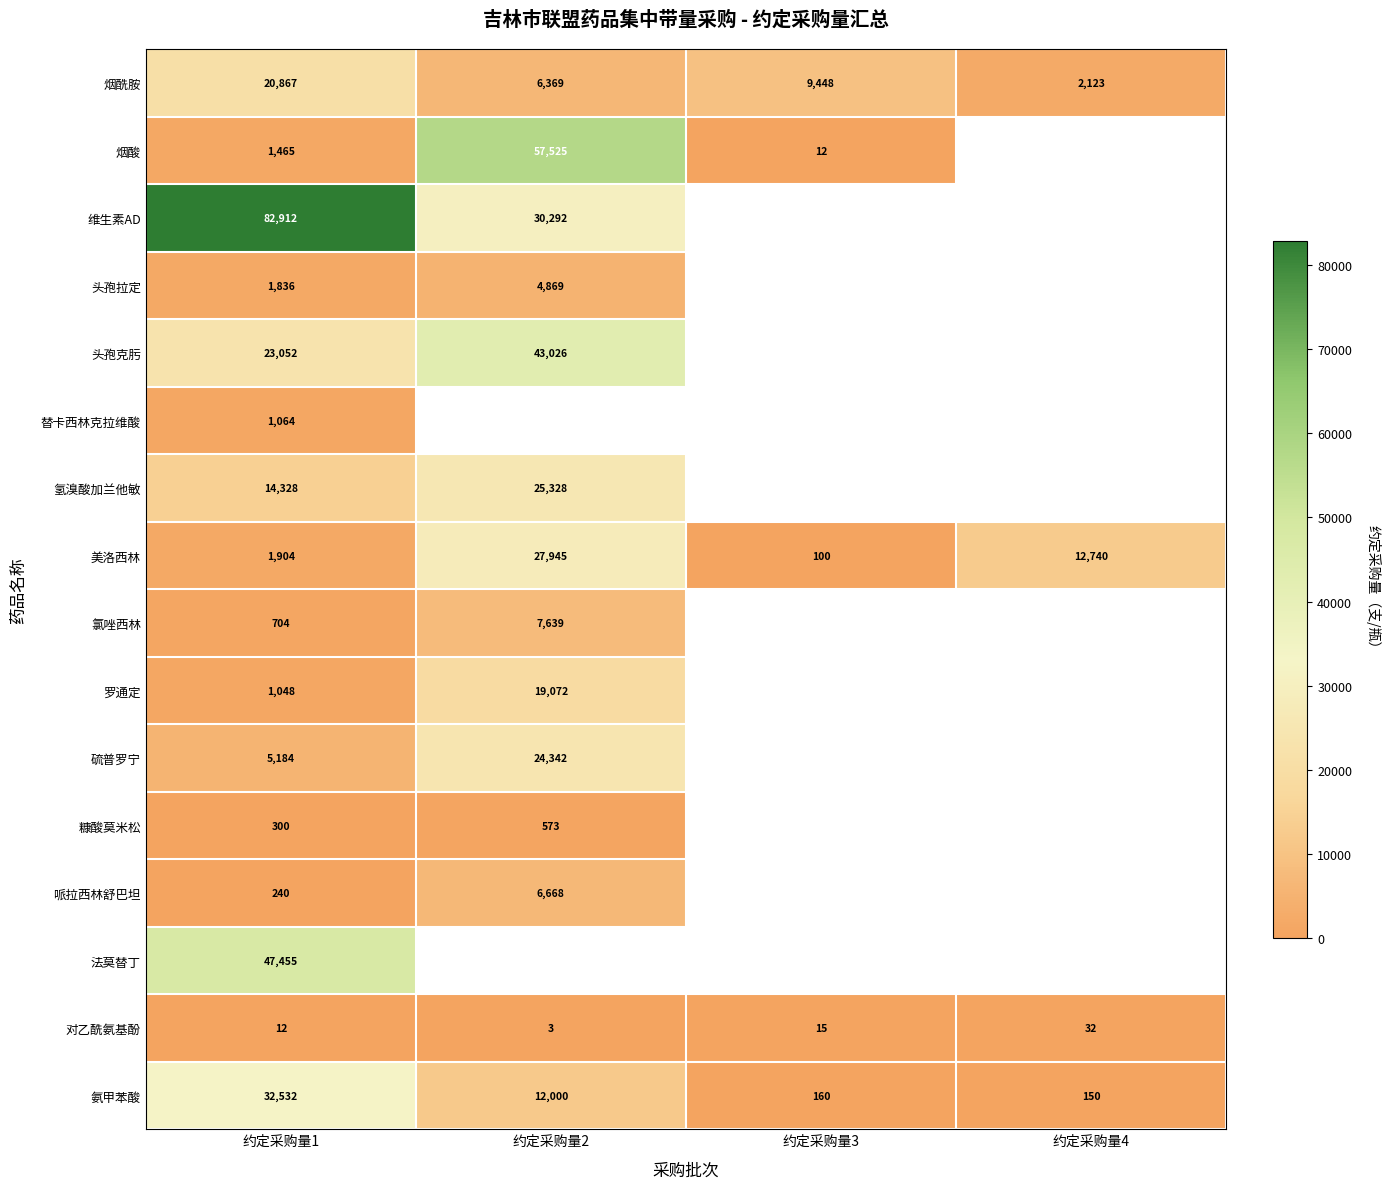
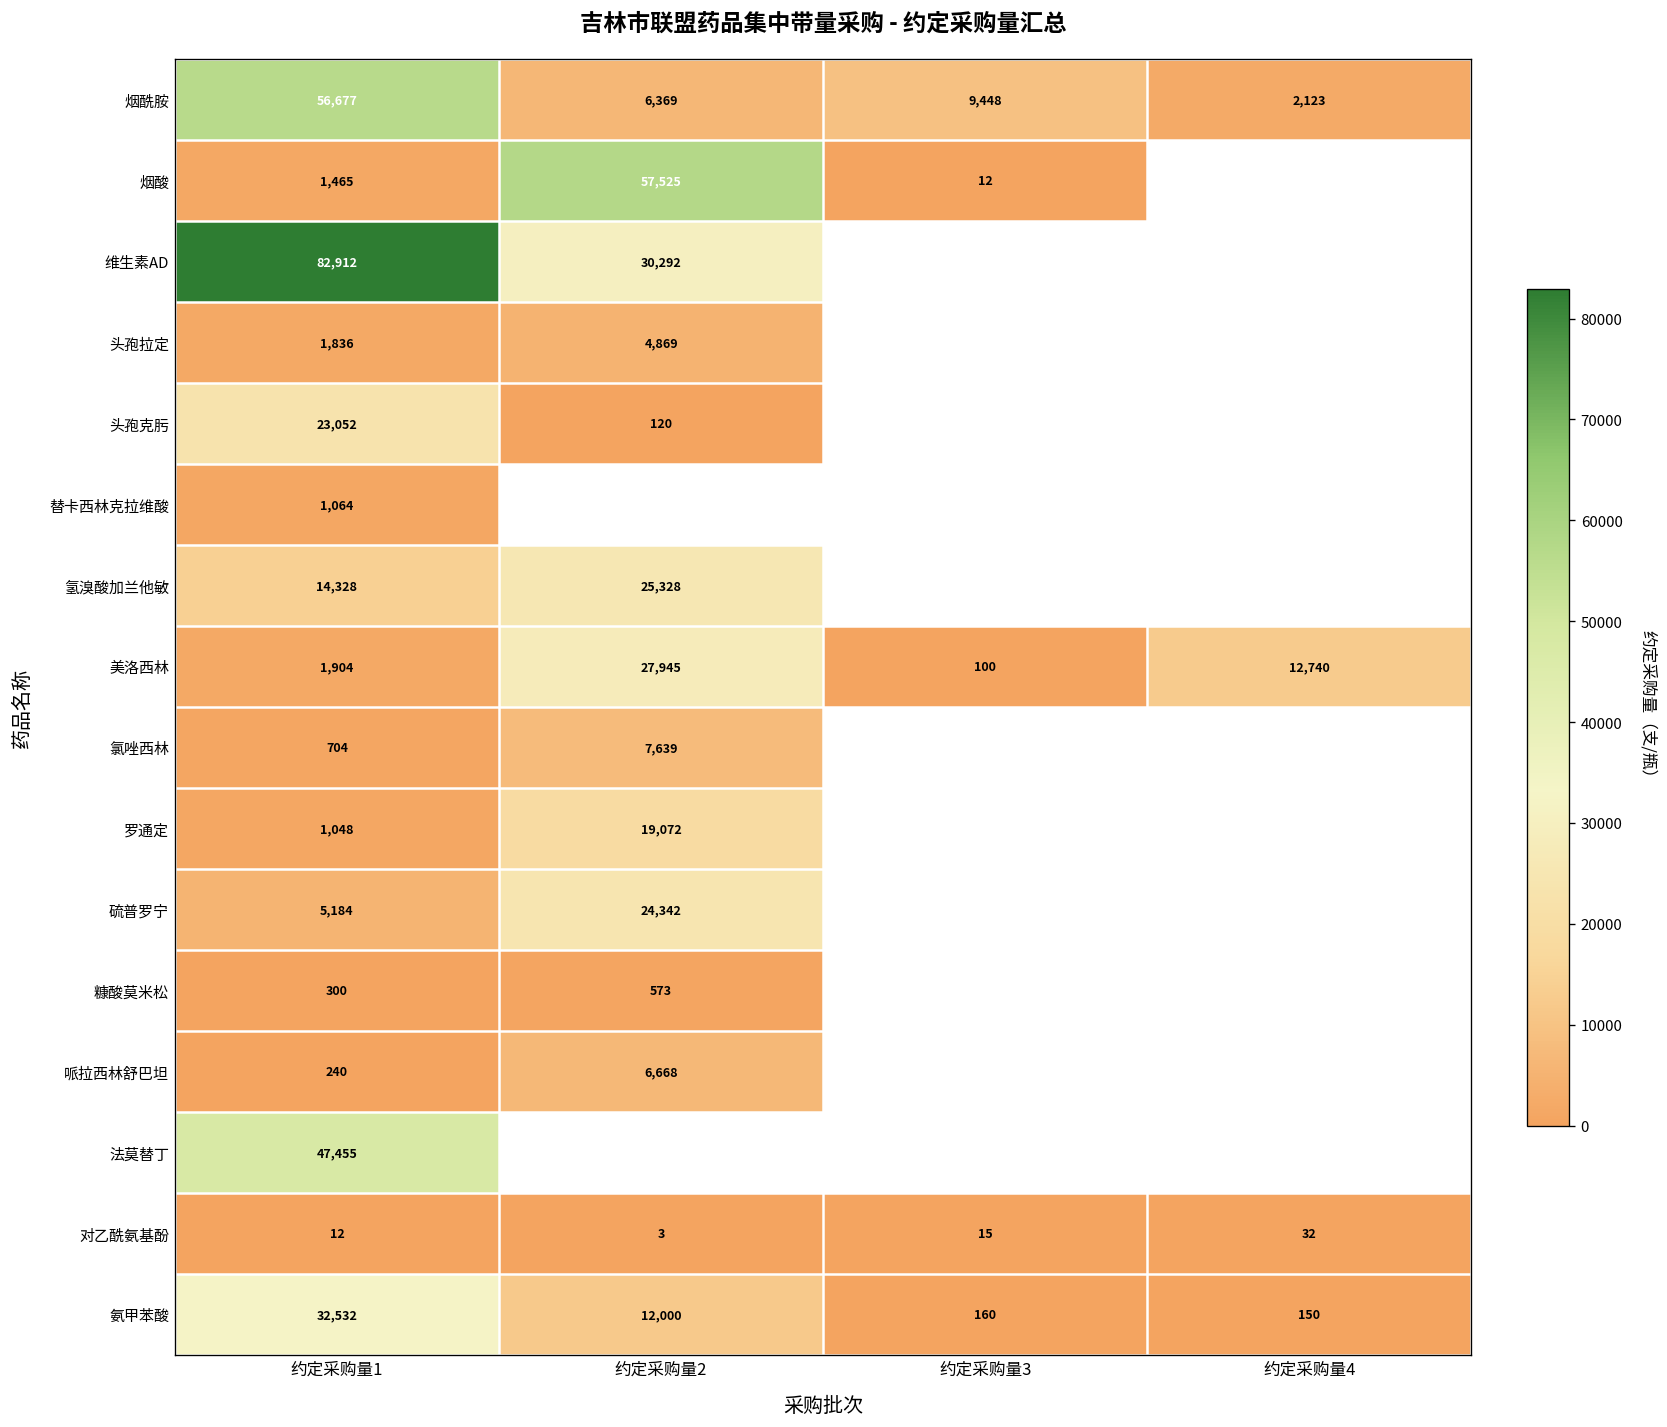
  {
    "烟酰胺": {
-     "约定采购量1": "20,867",
+     "约定采购量1": "56,677",
      "约定采购量2": "6,369",
      "约定采购量3": "9,448",
      "约定采购量4": "2,123"
    },
    "烟酸": {
      "约定采购量1": "1,465",
      "约定采购量2": "57,525",
      "约定采购量3": "12"
    },
    "维生素AD": {
      "约定采购量1": "82,912",
      "约定采购量2": "30,292"
    },
    "头孢拉定": {
      "约定采购量1": "1,836",
      "约定采购量2": "4,869"
    },
    "头孢克肟": {
      "约定采购量1": "23,052",
-     "约定采购量2": "43,026"
+     "约定采购量2": "120"
    },
    "替卡西林克拉维酸": {
      "约定采购量1": "1,064"
    },
    "氢溴酸加兰他敏": {
      "约定采购量1": "14,328",
      "约定采购量2": "25,328"
    },
    "美洛西林": {
      "约定采购量1": "1,904",
      "约定采购量2": "27,945",
      "约定采购量3": "100",
      "约定采购量4": "12,740"
    },
    "氯唑西林": {
      "约定采购量1": "704",
      "约定采购量2": "7,639"
    },
    "罗通定": {
      "约定采购量1": "1,048",
      "约定采购量2": "19,072"
    },
    "硫普罗宁": {
      "约定采购量1": "5,184",
      "约定采购量2": "24,342"
    },
    "糠酸莫米松": {
      "约定采购量1": "300",
      "约定采购量2": "573"
    },
    "哌拉西林舒巴坦": {
      "约定采购量1": "240",
      "约定采购量2": "6,668"
    },
    "法莫替丁": {
      "约定采购量1": "47,455"
    },
    "对乙酰氨基酚": {
      "约定采购量1": "12",
      "约定采购量2": "3",
      "约定采购量3": "15",
      "约定采购量4": "32"
    },
    "氨甲苯酸": {
      "约定采购量1": "32,532",
      "约定采购量2": "12,000",
      "约定采购量3": "160",
      "约定采购量4": "150"
    }
  }
